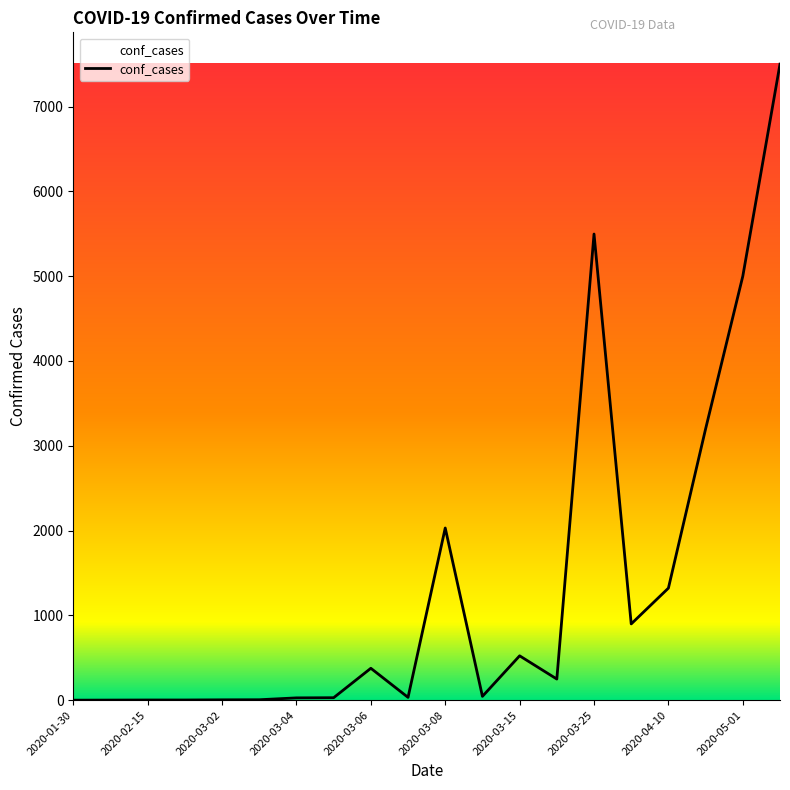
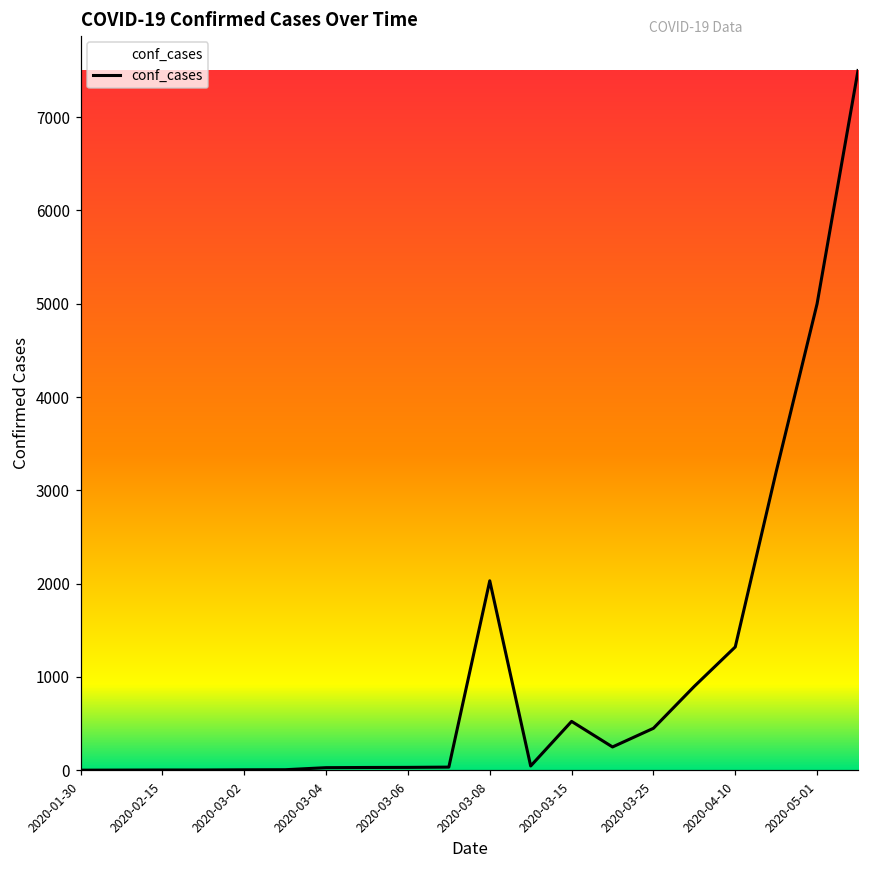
  {
    "2020-01-30": 0,
    "2020-02-15": 0,
    "2020-03-02": 0,
    "2020-03-04": 0,
-   "2020-03-06": 400,
+   "2020-03-06": 0,
    "2020-03-08": 2000,
    "2020-03-15": 500,
-   "2020-03-25": 5500,
+   "2020-03-25": 500,
    "2020-04-10": 1300,
    "2020-05-01": 5000
  }
